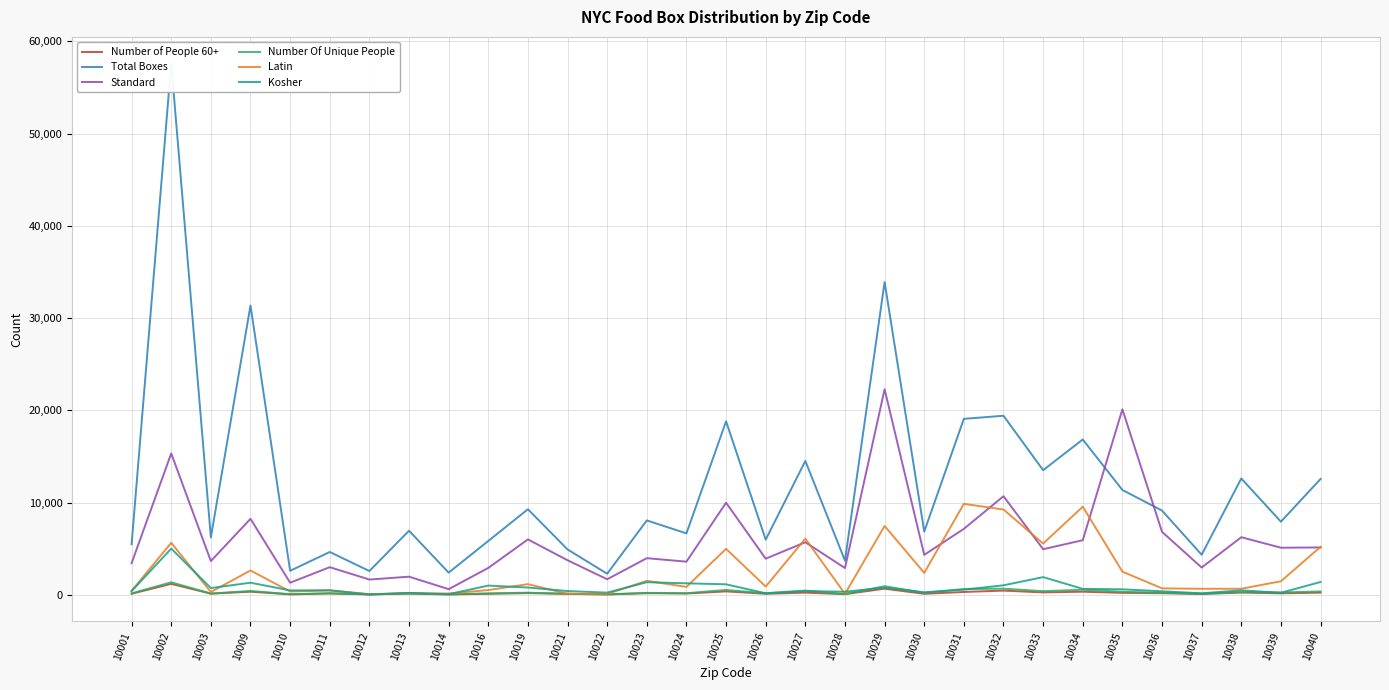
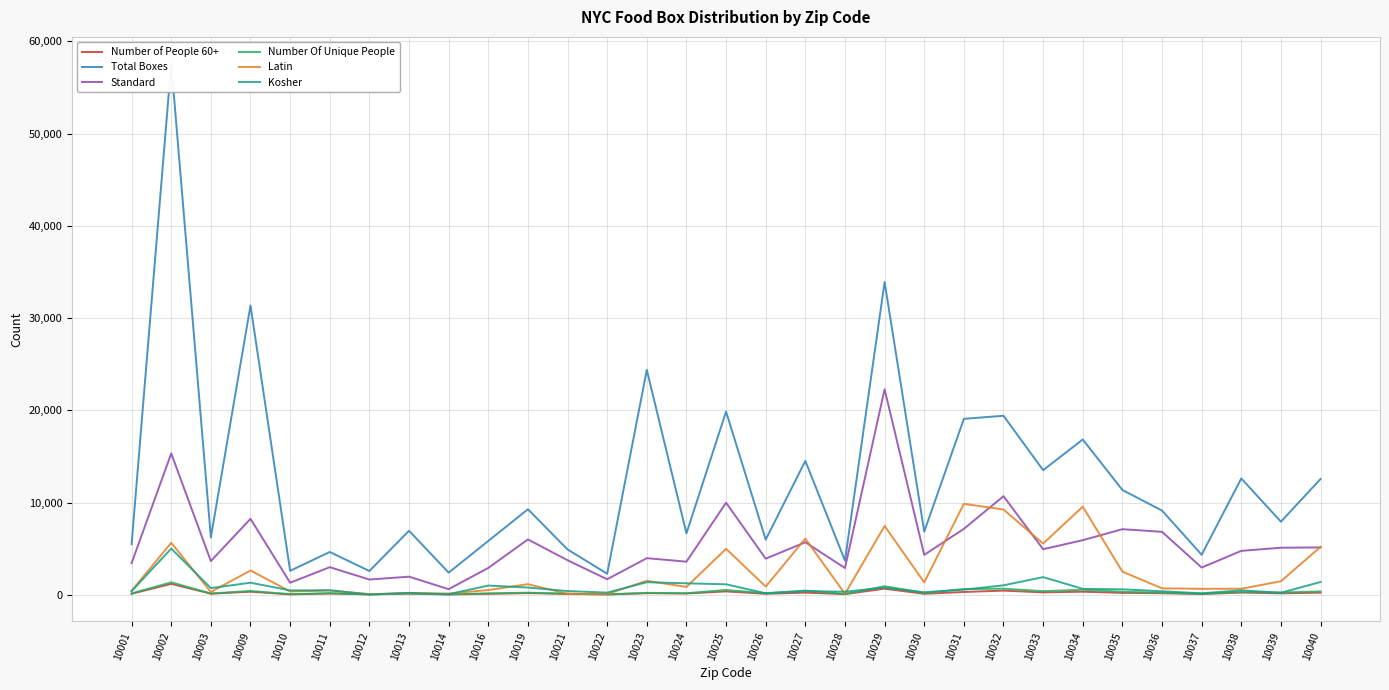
  {
    "Total Boxes": {
      "10001": "5,000",
      "10003": "6,000",
      "10009": "31,000",
      "10010": "3,000",
      "10011": "5,000",
      "10012": "3,000",
      "10013": "7,000",
      "10014": "2,000",
      "10016": "6,000",
      "10019": "9,000",
      "10021": "5,000",
      "10022": "2,000",
-     "10023": "8,000",
+     "10023": "24,000",
      "10024": "7,000",
-     "10025": "19,000",
+     "10025": "20,000",
      "10026": "6,000",
      "10027": "15,000",
      "10028": "4,000",
      "10029": "34,000",
      "10030": "7,000",
      "10031": "19,000",
      "10032": "19,000",
      "10033": "14,000",
      "10034": "17,000",
      "10035": "11,000",
      "10036": "9,000",
      "10037": "4,000",
      "10038": "13,000",
      "10039": "8,000",
      "10040": "13,000"
    },
    "Standard": {
      "10001": "3,000",
      "10002": "15,000",
      "10003": "4,000",
      "10009": "8,000",
      "10010": "1,000",
      "10011": "3,000",
      "10012": "2,000",
      "10013": "2,000",
      "10014": "1,000",
      "10016": "3,000",
      "10019": "6,000",
      "10021": "4,000",
      "10022": "2,000",
      "10023": "4,000",
      "10024": "4,000",
      "10025": "10,000",
      "10026": "4,000",
      "10027": "6,000",
      "10028": "3,000",
      "10029": "22,000",
      "10030": "4,000",
      "10031": "7,000",
      "10032": "11,000",
      "10033": "5,000",
      "10034": "6,000",
-     "10035": "20,000",
+     "10035": "7,000",
      "10036": "7,000",
      "10037": "3,000",
-     "10038": "6,000",
+     "10038": "5,000",
      "10039": "5,000"
    },
    "Latin": {
      "10002": "6,000",
      "10009": "3,000",
      "10016": "1,000",
      "10019": "1,000",
      "10024": "1,000",
      "10025": "5,000",
      "10026": "1,000",
      "10027": "6,000",
      "10029": "7,000",
-     "10030": "2,000",
+     "10030": "1,000",
      "10031": "10,000",
      "10032": "9,000",
      "10033": "6,000",
      "10034": "10,000",
      "10035": "3,000",
      "10036": "1,000",
      "10037": "1,000",
      "10039": "1,000"
    }
  }
